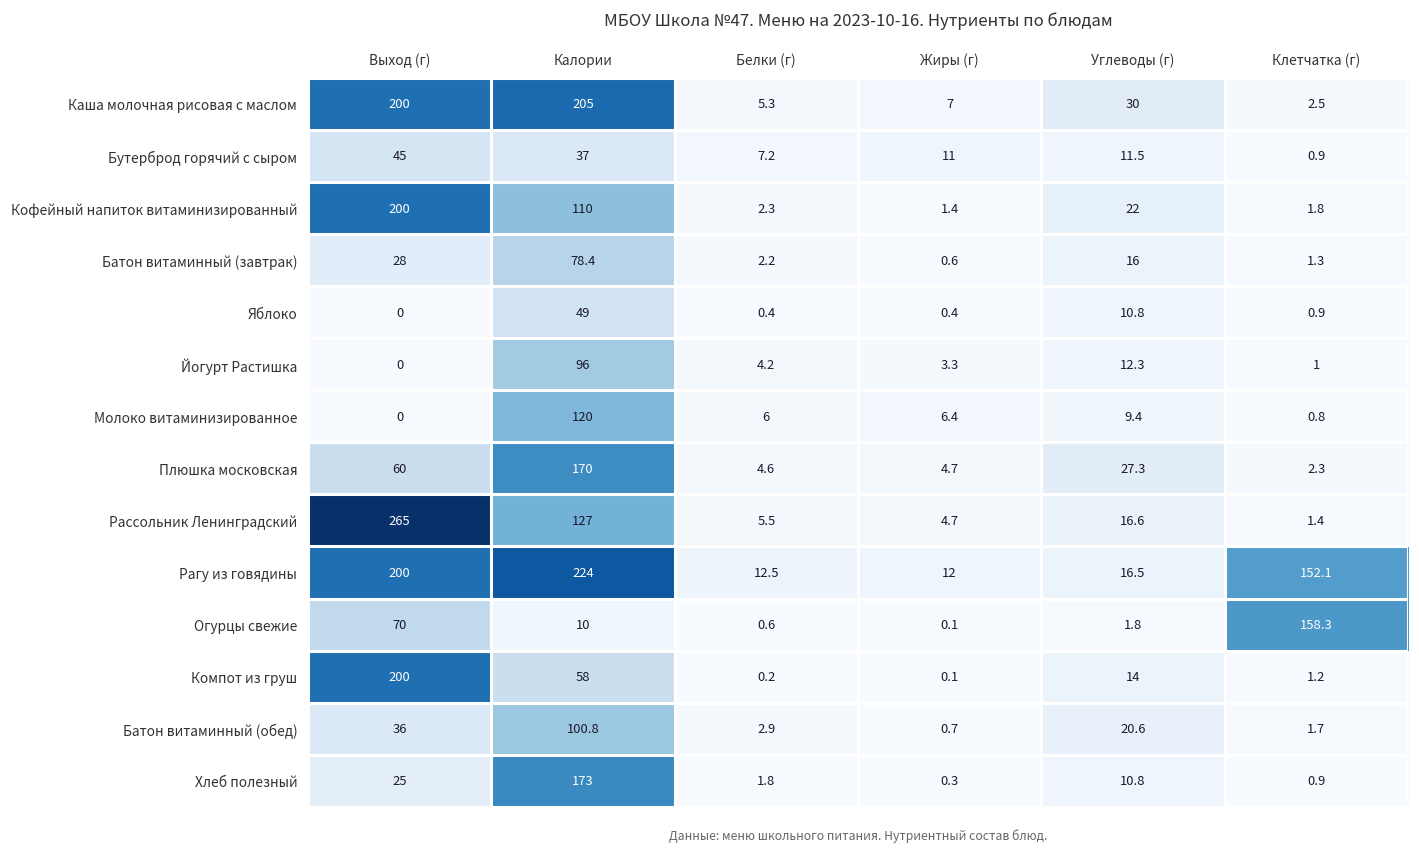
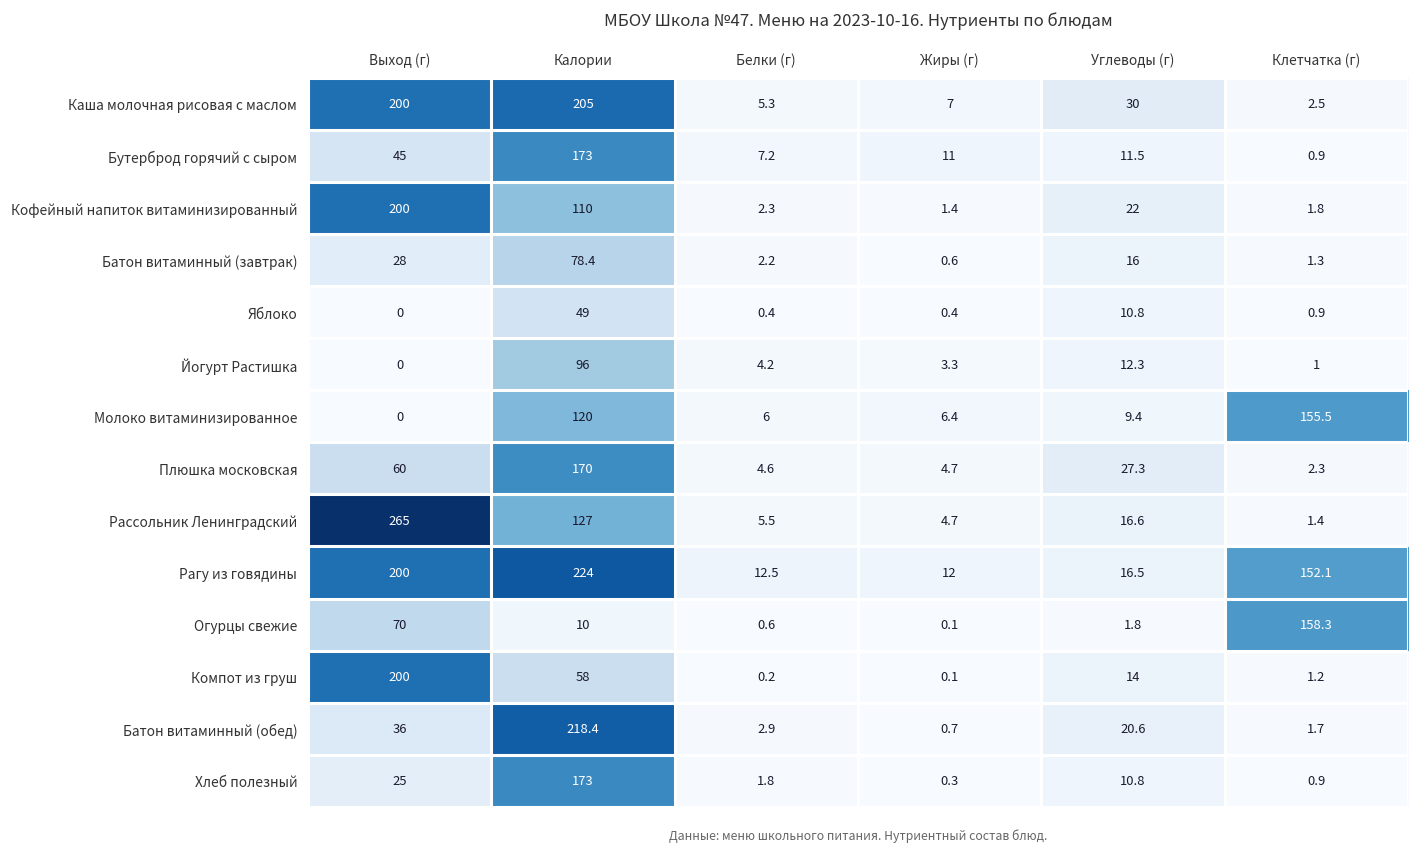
  {
    "Каша молочная рисовая с маслом": {
      "Выход (г)": 200,
      "Калории": 205,
      "Белки (г)": 5.3,
      "Жиры (г)": 7,
      "Углеводы (г)": 30,
      "Клетчатка (г)": 2.5
    },
    "Бутерброд горячий с сыром": {
      "Выход (г)": 45,
-     "Калории": 37,
+     "Калории": 173,
      "Белки (г)": 7.2,
      "Жиры (г)": 11,
      "Углеводы (г)": 11.5,
      "Клетчатка (г)": 0.9
    },
    "Кофейный напиток витаминизированный": {
      "Выход (г)": 200,
      "Калории": 110,
      "Белки (г)": 2.3,
      "Жиры (г)": 1.4,
      "Углеводы (г)": 22,
      "Клетчатка (г)": 1.8
    },
    "Батон витаминный (завтрак)": {
      "Выход (г)": 28,
      "Калории": 78.4,
      "Белки (г)": 2.2,
      "Жиры (г)": 0.6,
      "Углеводы (г)": 16,
      "Клетчатка (г)": 1.3
    },
    "Яблоко": {
      "Выход (г)": 0,
      "Калории": 49,
      "Белки (г)": 0.4,
      "Жиры (г)": 0.4,
      "Углеводы (г)": 10.8,
      "Клетчатка (г)": 0.9
    },
    "Йогурт Растишка": {
      "Выход (г)": 0,
      "Калории": 96,
      "Белки (г)": 4.2,
      "Жиры (г)": 3.3,
      "Углеводы (г)": 12.3,
      "Клетчатка (г)": 1
    },
    "Молоко витаминизированное": {
      "Выход (г)": 0,
      "Калории": 120,
      "Белки (г)": 6,
      "Жиры (г)": 6.4,
      "Углеводы (г)": 9.4,
-     "Клетчатка (г)": 0.8
+     "Клетчатка (г)": 155.5
    },
    "Плюшка московская": {
      "Выход (г)": 60,
      "Калории": 170,
      "Белки (г)": 4.6,
      "Жиры (г)": 4.7,
      "Углеводы (г)": 27.3,
      "Клетчатка (г)": 2.3
    },
    "Рассольник Ленинградский": {
      "Выход (г)": 265,
      "Калории": 127,
      "Белки (г)": 5.5,
      "Жиры (г)": 4.7,
      "Углеводы (г)": 16.6,
      "Клетчатка (г)": 1.4
    },
    "Рагу из говядины": {
      "Выход (г)": 200,
      "Калории": 224,
      "Белки (г)": 12.5,
      "Жиры (г)": 12,
      "Углеводы (г)": 16.5,
      "Клетчатка (г)": 152.1
    },
    "Огурцы свежие": {
      "Выход (г)": 70,
      "Калории": 10,
      "Белки (г)": 0.6,
      "Жиры (г)": 0.1,
      "Углеводы (г)": 1.8,
      "Клетчатка (г)": 158.3
    },
    "Компот из груш": {
      "Выход (г)": 200,
      "Калории": 58,
      "Белки (г)": 0.2,
      "Жиры (г)": 0.1,
      "Углеводы (г)": 14,
      "Клетчатка (г)": 1.2
    },
    "Батон витаминный (обед)": {
      "Выход (г)": 36,
-     "Калории": 100.8,
+     "Калории": 218.4,
      "Белки (г)": 2.9,
      "Жиры (г)": 0.7,
      "Углеводы (г)": 20.6,
      "Клетчатка (г)": 1.7
    },
    "Хлеб полезный": {
      "Выход (г)": 25,
      "Калории": 173,
      "Белки (г)": 1.8,
      "Жиры (г)": 0.3,
      "Углеводы (г)": 10.8,
      "Клетчатка (г)": 0.9
    }
  }
